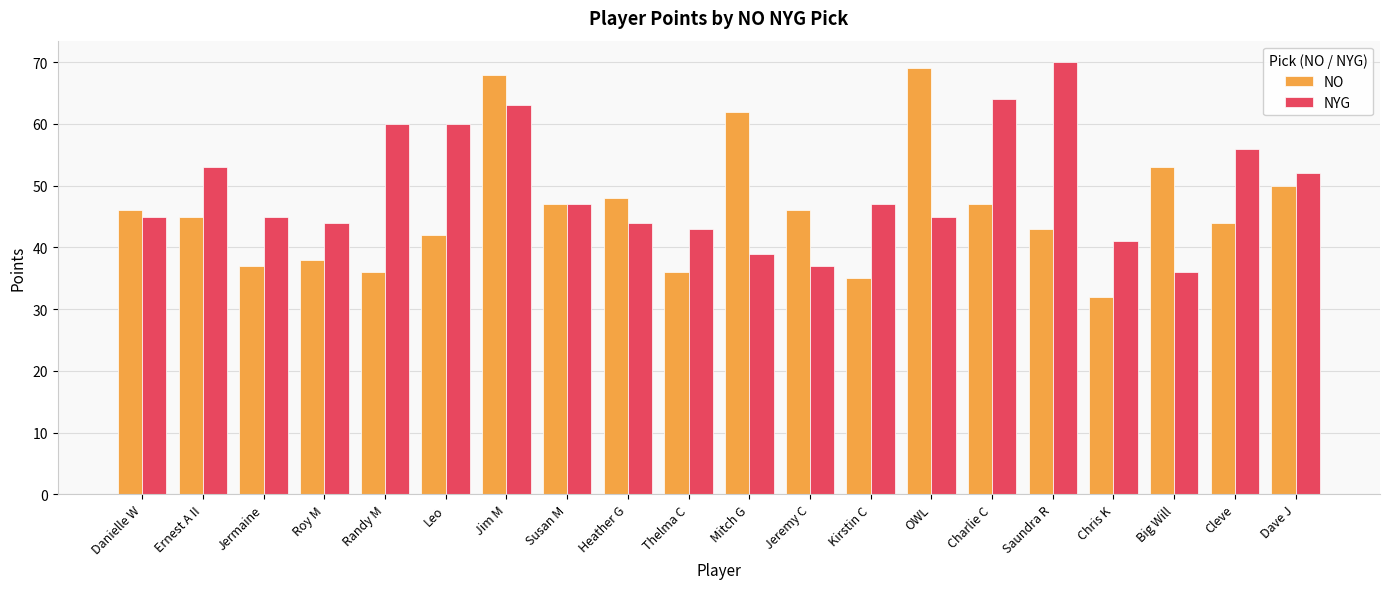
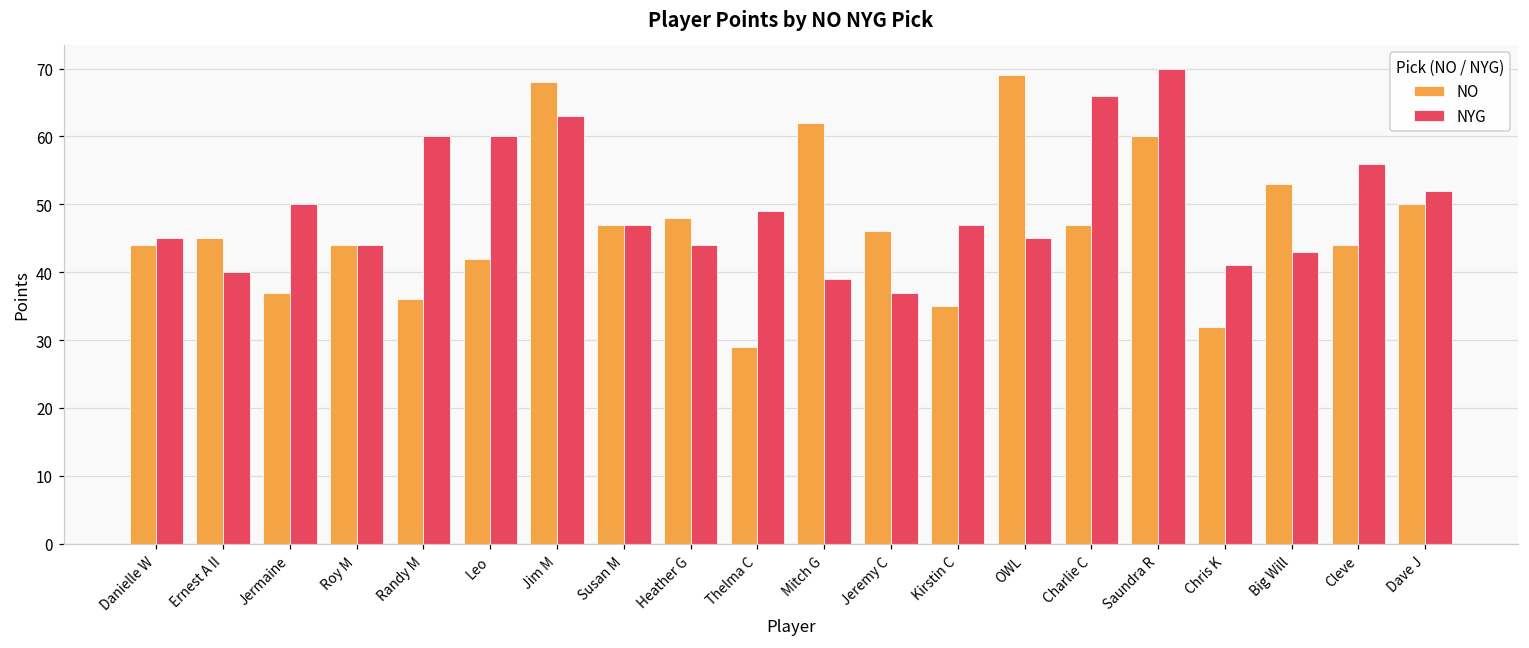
  {
    "NO": {
-     "Danielle W": 46,
+     "Danielle W": 44,
      "Ernest A II": 45,
      "Jermaine": 37,
-     "Roy M": 38,
+     "Roy M": 44,
      "Randy M": 36,
      "Leo": 42,
      "Jim M": 68,
      "Susan M": 47,
      "Heather G": 48,
-     "Thelma C": 36,
+     "Thelma C": 29,
      "Mitch G": 62,
      "Jeremy C": 46,
      "Kirstin C": 35,
      "OWL": 69,
      "Charlie C": 47,
-     "Saundra R": 43,
+     "Saundra R": 60,
      "Chris K": 32,
      "Big Will": 53,
      "Cleve": 44,
      "Dave J": 50
    },
    "NYG": {
      "Danielle W": 45,
-     "Ernest A II": 53,
-     "Jermaine": 45,
+     "Ernest A II": 40,
+     "Jermaine": 50,
      "Roy M": 44,
      "Randy M": 60,
      "Leo": 60,
      "Jim M": 63,
      "Susan M": 47,
      "Heather G": 44,
-     "Thelma C": 43,
+     "Thelma C": 49,
      "Mitch G": 39,
      "Jeremy C": 37,
      "Kirstin C": 47,
      "OWL": 45,
-     "Charlie C": 64,
+     "Charlie C": 66,
      "Saundra R": 70,
      "Chris K": 41,
-     "Big Will": 36,
+     "Big Will": 43,
      "Cleve": 56,
      "Dave J": 52
    }
  }
